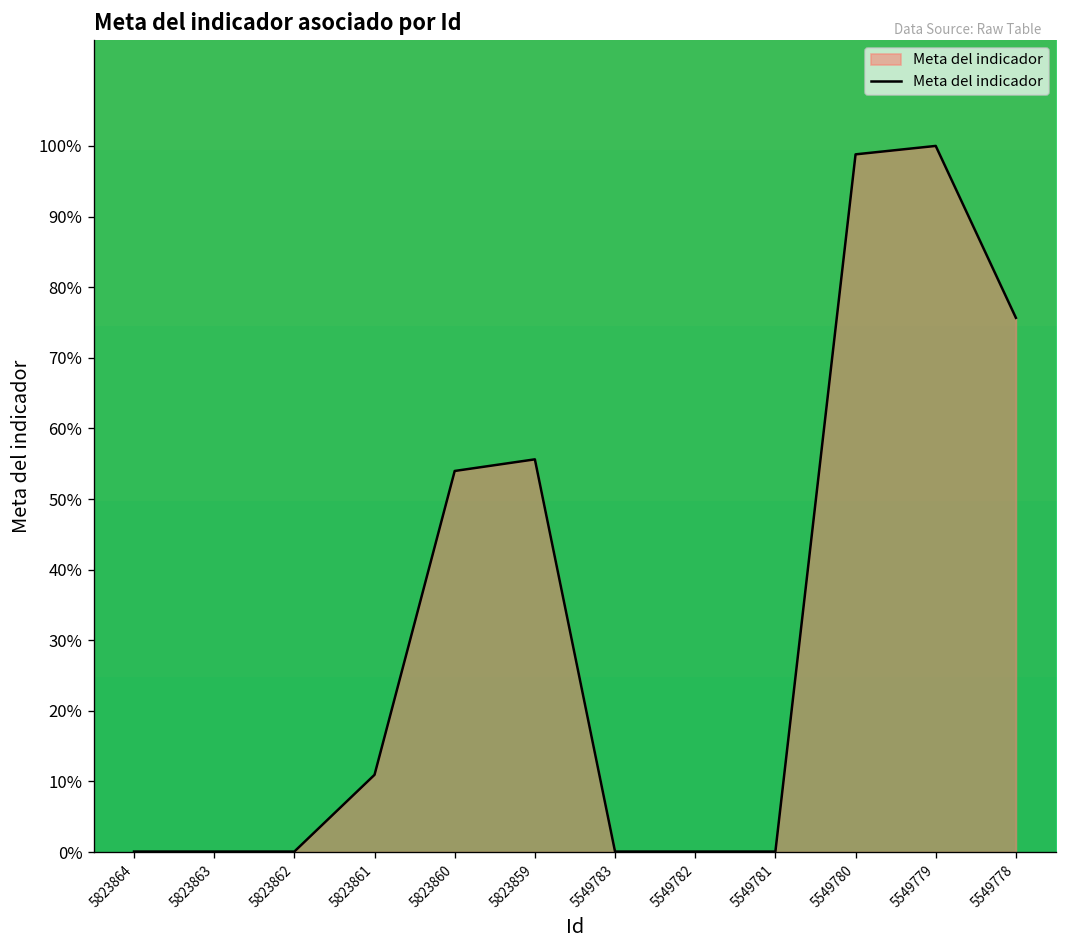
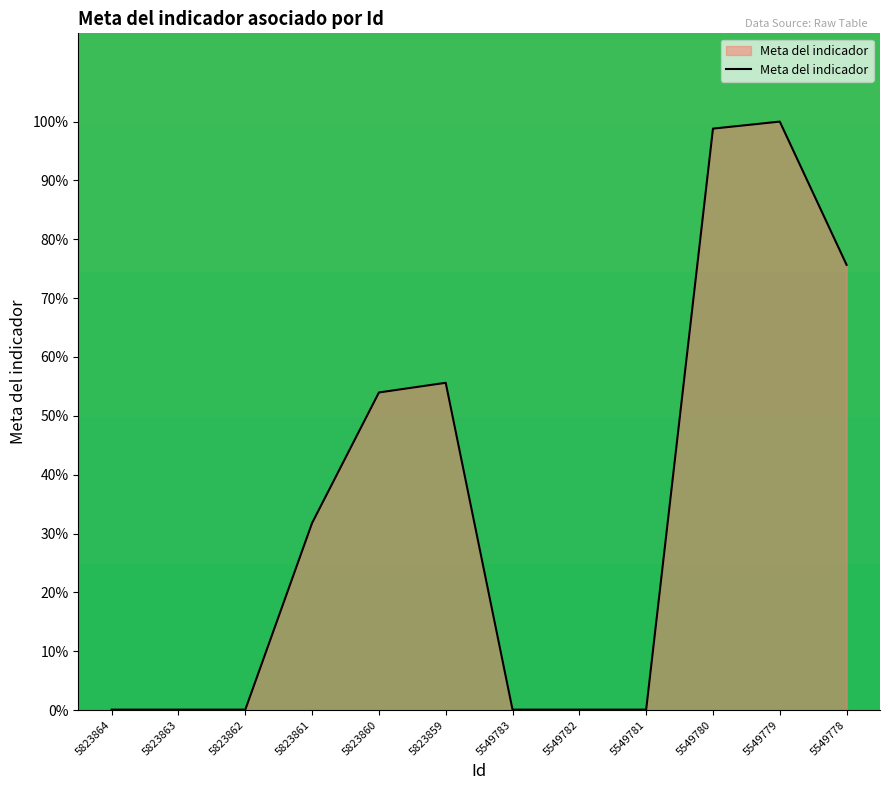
  {
    "5823864": "0%",
    "5823863": "0%",
    "5823862": "0%",
-   "5823861": "11%",
+   "5823861": "32%",
    "5823860": "54%",
    "5823859": "56%",
    "5549783": "0%",
    "5549782": "0%",
    "5549781": "0%",
    "5549780": "99%",
    "5549779": "100%",
    "5549778": "76%"
  }
